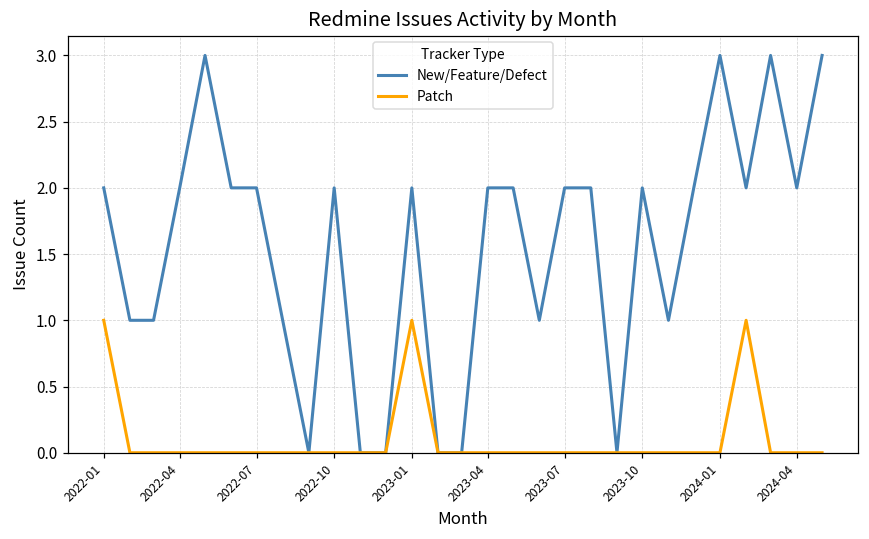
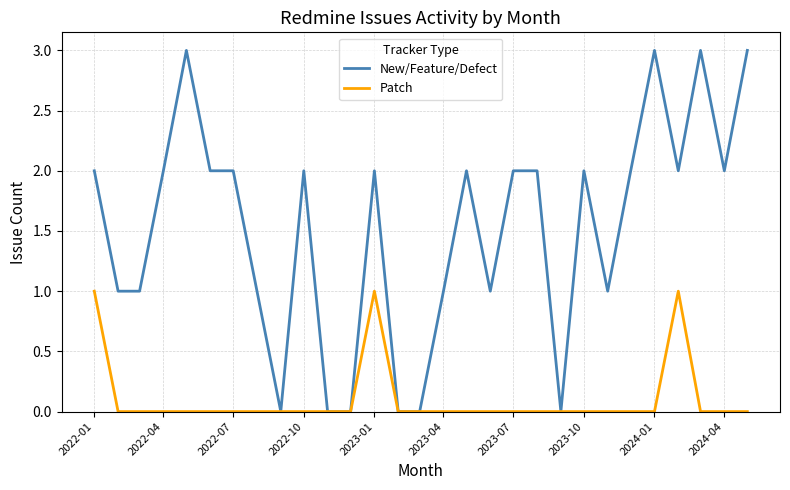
  {
    "New/Feature/Defect": {
      "2022-01": 2,
      "2022-04": 2,
      "2022-07": 2,
      "2022-10": 2,
      "2023-01": 2,
-     "2023-04": 2,
+     "2023-04": 1,
      "2023-07": 2,
      "2023-10": 2,
      "2024-01": 3,
      "2024-04": 2
    },
    "Patch": {
      "2022-01": 1,
      "2022-04": 0,
      "2022-07": 0,
      "2022-10": 0,
      "2023-01": 1,
      "2023-04": 0,
      "2023-07": 0,
      "2023-10": 0,
      "2024-01": 0,
      "2024-04": 0
    }
  }
